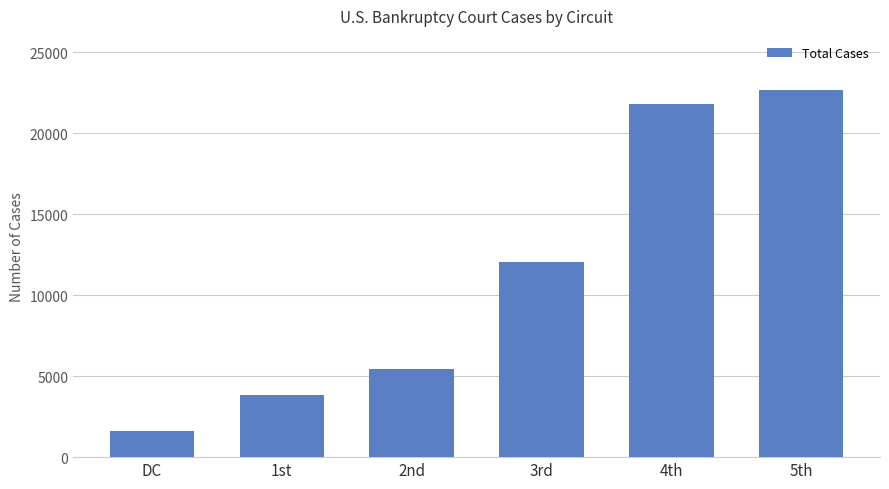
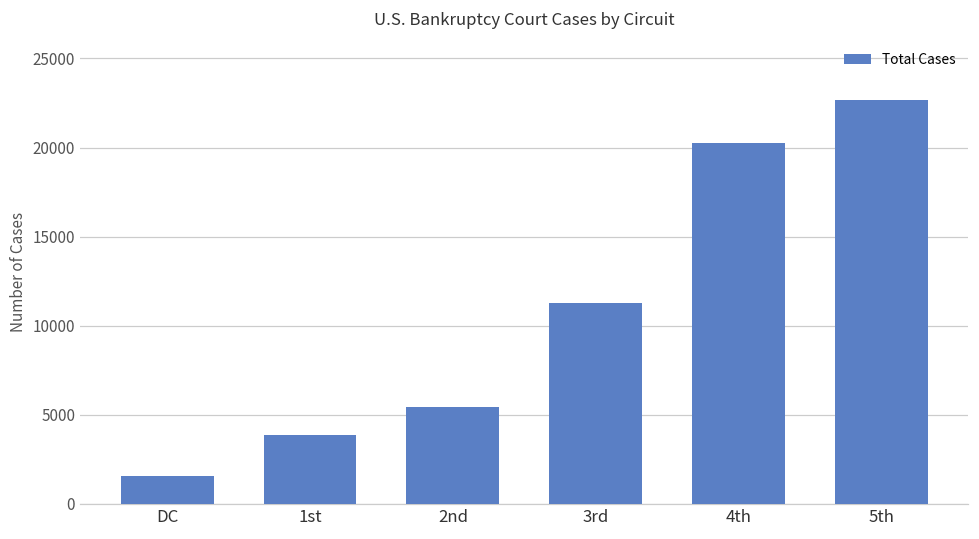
  {
    "DC": 1600,
    "1st": 3900,
    "2nd": 5500,
-   "3rd": 12000,
-   "4th": 21800,
+   "3rd": 11300,
+   "4th": 20200,
    "5th": 22700
  }
